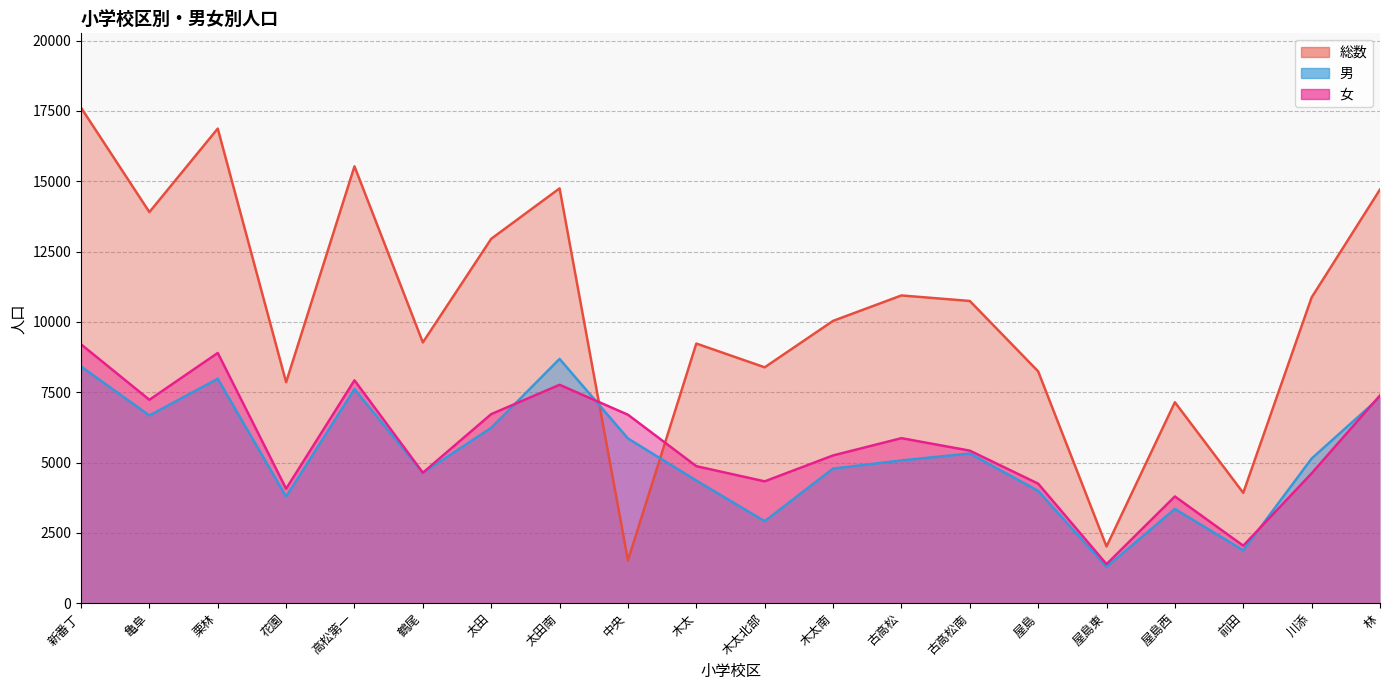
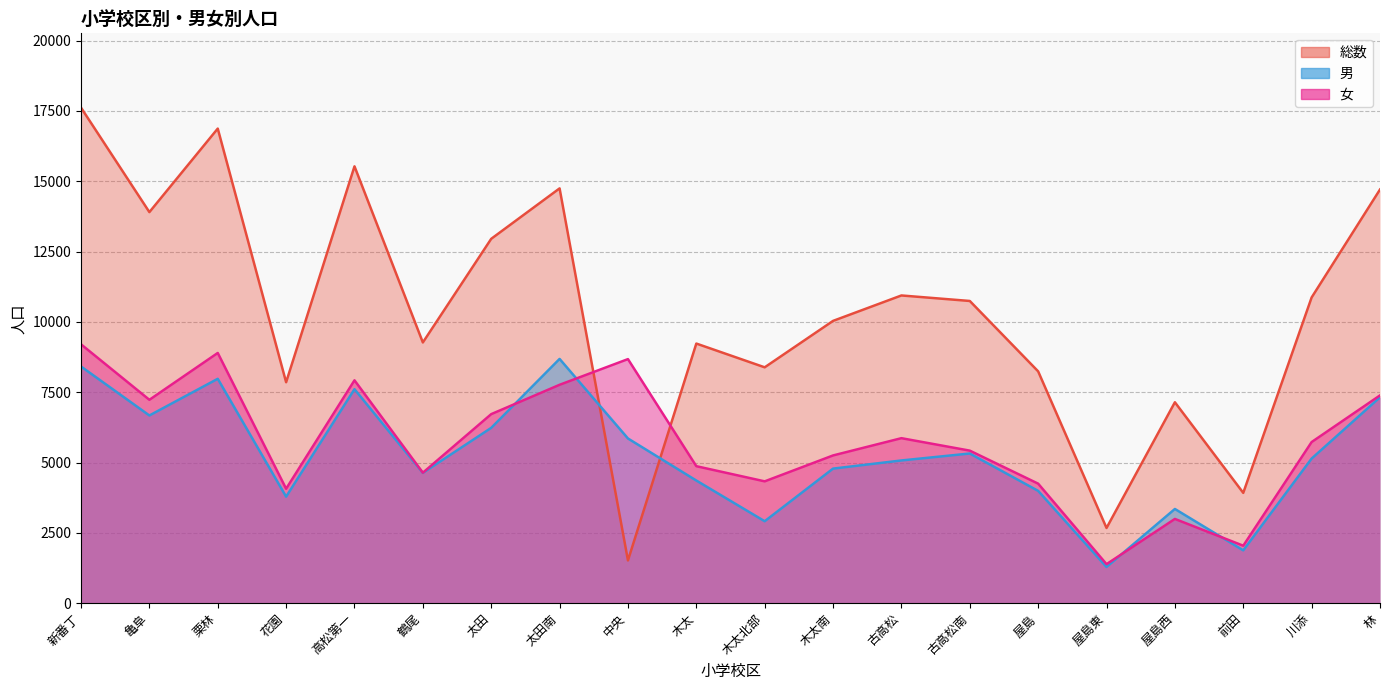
  {
    "総数": {
      "新番丁": 17600,
      "亀阜": 13900,
      "栗林": 16900,
      "花園": 7900,
      "高松第一": 15500,
      "鶴尾": 9300,
      "太田": 13000,
      "太田南": 14700,
      "中央": 1500,
      "木太": 9200,
      "木太北部": 8400,
      "木太南": 10000,
      "古高松": 10900,
      "古高松南": 10700,
      "屋島": 8200,
-     "屋島東": 2000,
+     "屋島東": 2700,
      "屋島西": 7100,
      "前田": 3900,
      "川添": 10900,
      "林": 14700
    },
    "男": {
      "新番丁": 8400,
      "亀阜": 6700,
      "栗林": 8000,
      "花園": 3800,
      "高松第一": 7600,
      "太田": 6200,
      "太田南": 8700,
      "中央": 5900,
      "木太": 4400,
      "木太北部": 2900,
      "木太南": 4800,
      "古高松": 5100,
      "古高松南": 5300,
      "屋島": 4000,
      "屋島東": 1300,
      "屋島西": 3300,
      "前田": 1900,
      "川添": 5100
    },
    "女": {
      "新番丁": 9200,
      "亀阜": 7200,
      "栗林": 8900,
      "花園": 4100,
      "高松第一": 7900,
      "太田": 6700,
      "太田南": 7800,
-     "中央": 6700,
+     "中央": 8700,
      "木太": 4900,
      "木太北部": 4300,
      "木太南": 5300,
      "古高松": 5900,
      "古高松南": 5400,
      "屋島": 4200,
      "屋島東": 1400,
-     "屋島西": 3800,
+     "屋島西": 3000,
      "前田": 2000,
-     "川添": 4600
+     "川添": 5700
    }
  }
